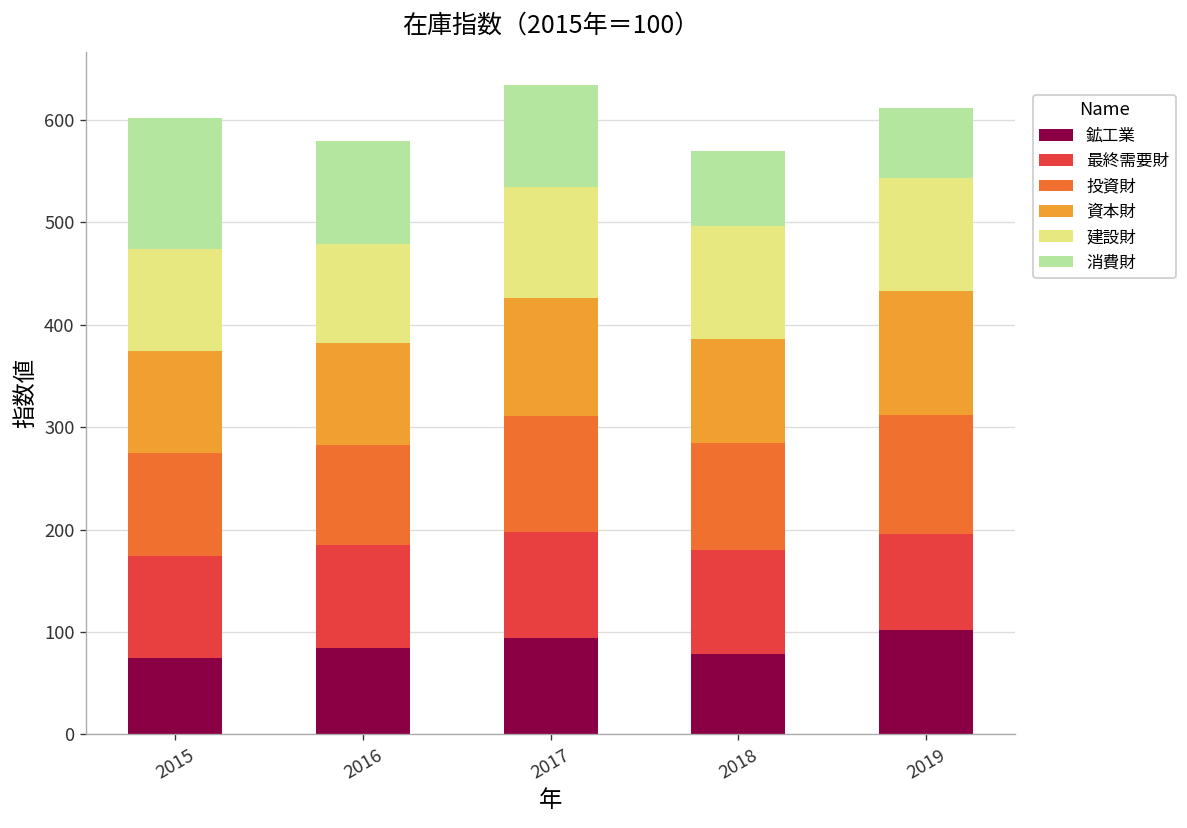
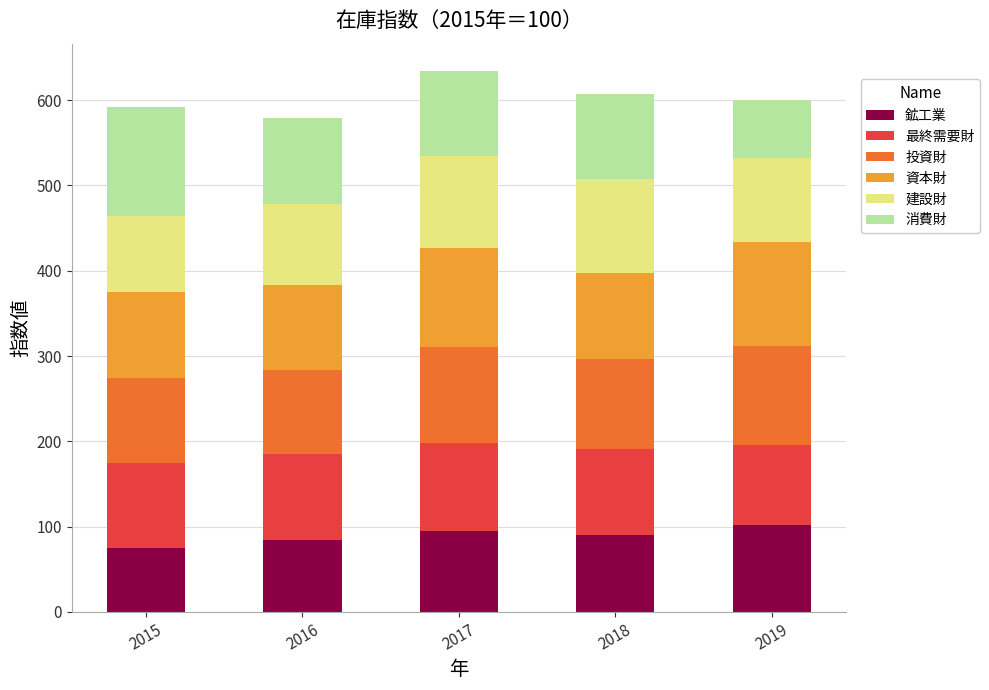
  {
    "鉱工業": {
      "2015": 70,
      "2016": 80,
      "2017": 90,
-     "2018": 80,
+     "2018": 90,
      "2019": 100
    },
    "建設財": {
-     "2015": 100,
+     "2015": 90,
      "2016": 100,
      "2017": 110,
      "2018": 110,
-     "2019": 110
+     "2019": 100
    },
    "消費財": {
      "2015": 130,
      "2016": 100,
      "2017": 100,
-     "2018": 70,
+     "2018": 100,
      "2019": 70
    }
  }
